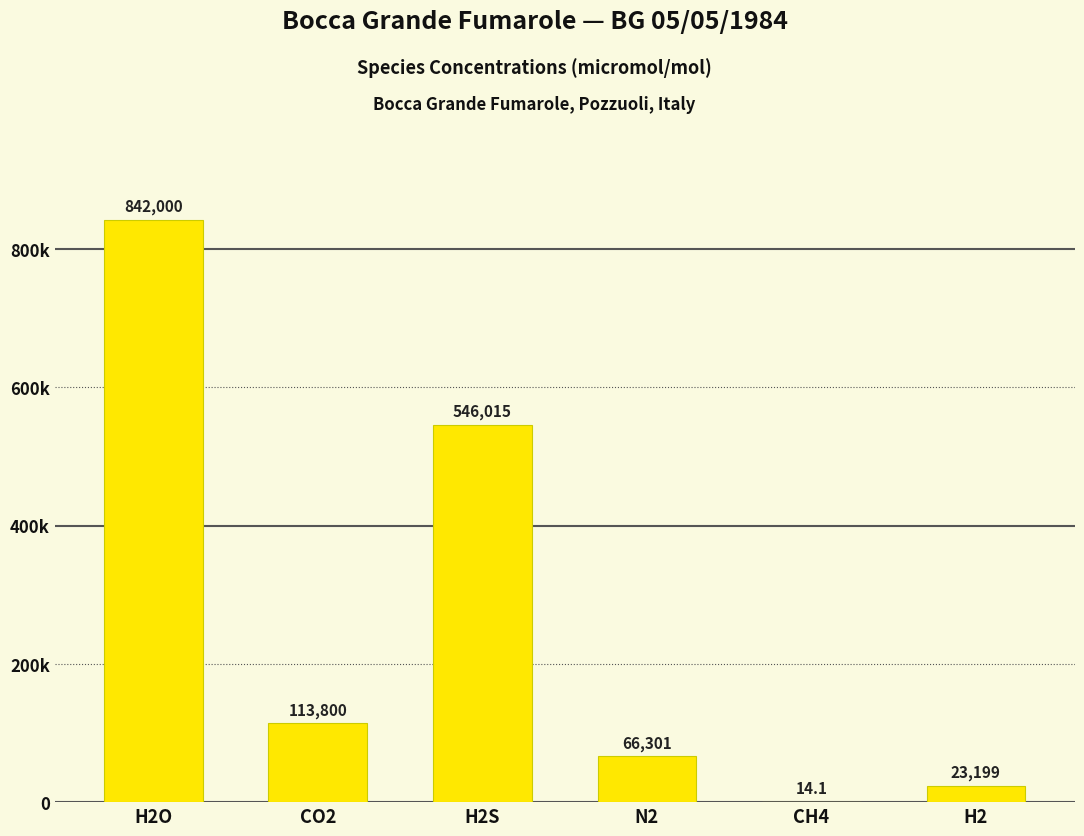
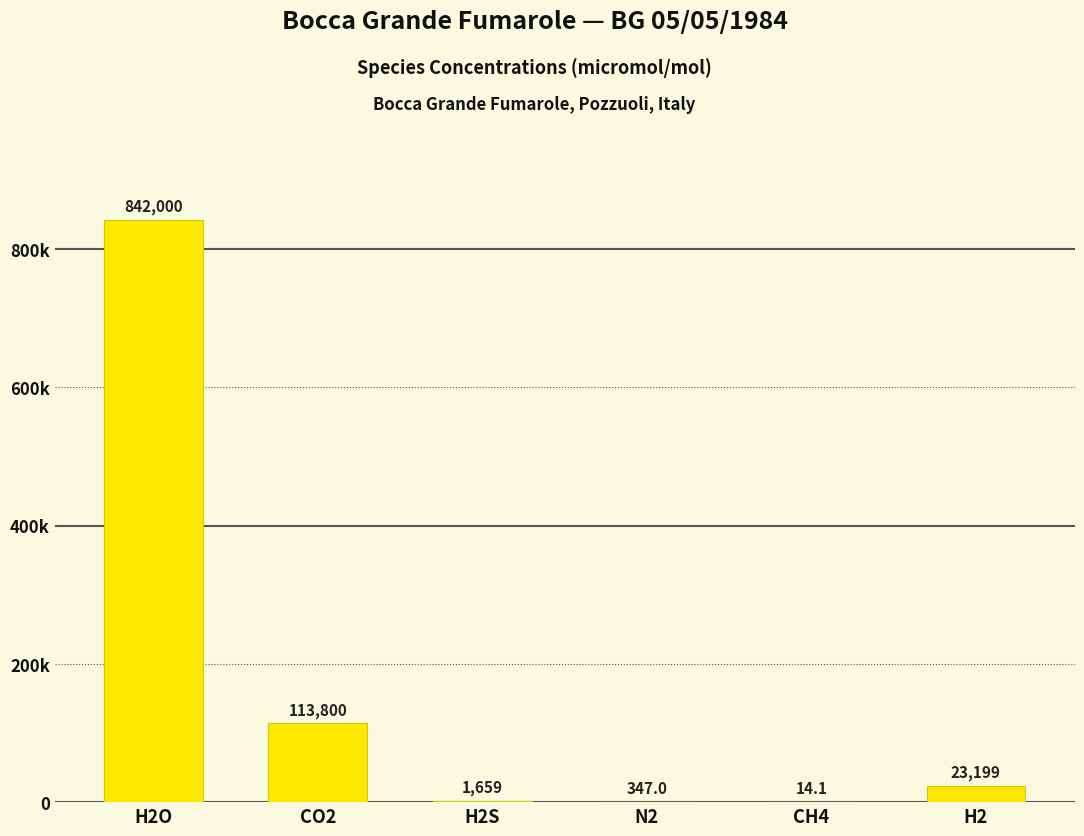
  {
    "H2O": "842,000",
    "CO2": "113,800",
-   "H2S": "546,015",
-   "N2": "66,301",
+   "H2S": "1,659",
+   "N2": "347.0",
    "CH4": "14.1",
    "H2": "23,199"
  }
